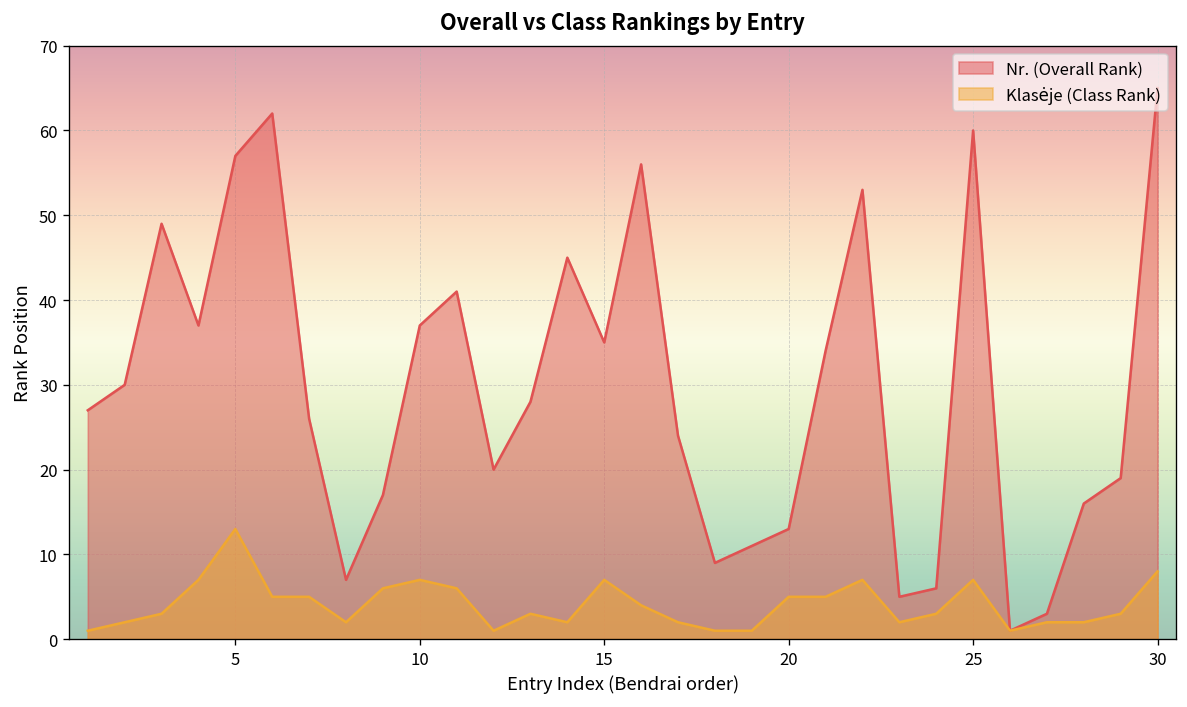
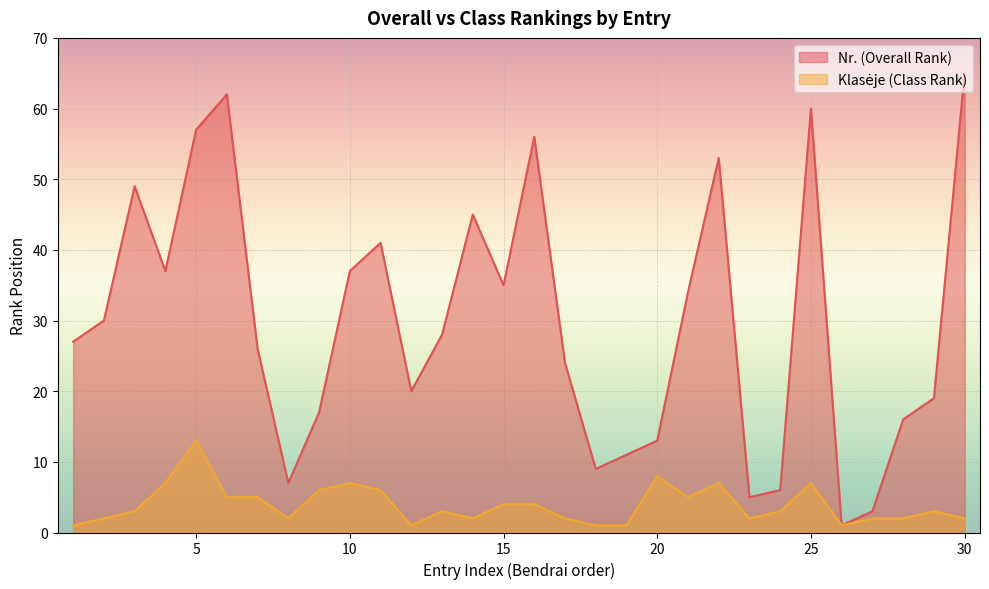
  {
    "Nr. (Overall Rank)": {
      "5": 57,
      "10": 37,
      "15": 35,
      "20": 13,
      "25": 60
    },
    "Klasėje (Class Rank)": {
      "5": 13,
      "10": 7,
-     "15": 7,
-     "20": 5,
+     "15": 4,
+     "20": 8,
      "25": 7,
-     "30": 8
+     "30": 2
    }
  }
